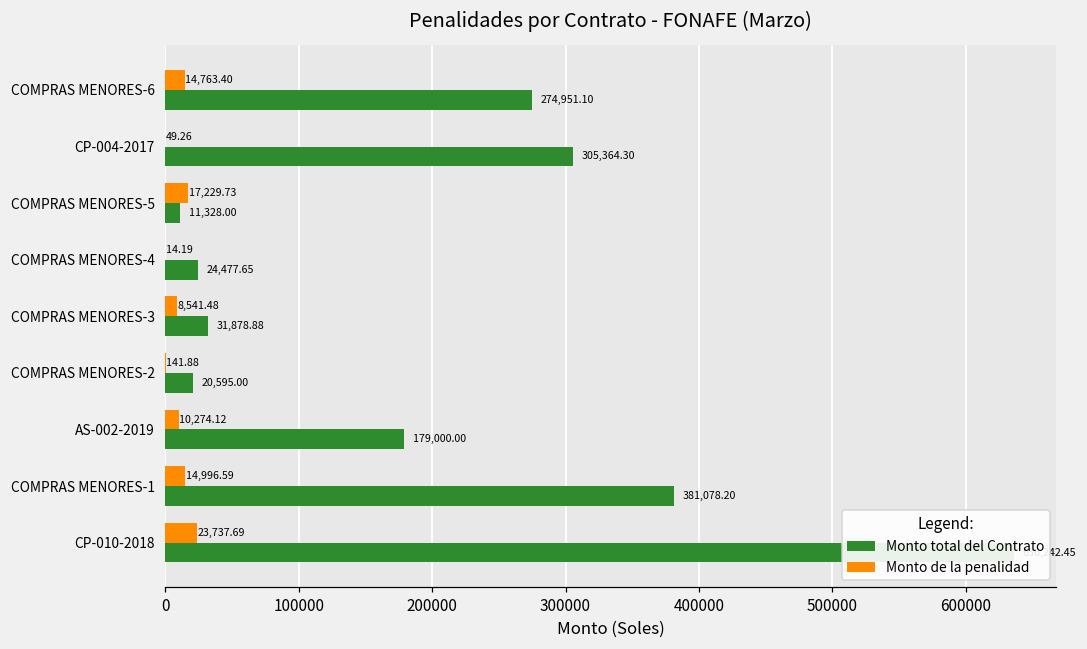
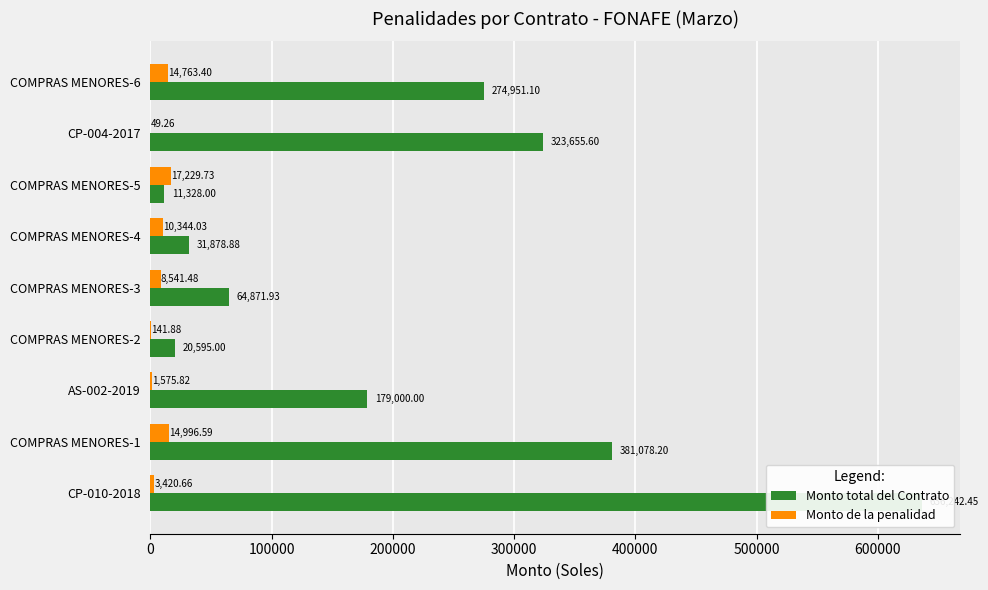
  {
    "Monto total del Contrato": {
      "COMPRAS MENORES-6": "274,951.10",
-     "CP-004-2017": "305,364.30",
+     "CP-004-2017": "323,655.60",
      "COMPRAS MENORES-5": "11,328.00",
-     "COMPRAS MENORES-4": "24,477.65",
-     "COMPRAS MENORES-3": "31,878.88",
+     "COMPRAS MENORES-4": "31,878.88",
+     "COMPRAS MENORES-3": "64,871.93",
      "COMPRAS MENORES-2": "20,595.00",
      "AS-002-2019": "179,000.00",
      "COMPRAS MENORES-1": "381,078.20"
    },
    "Monto de la penalidad": {
      "COMPRAS MENORES-6": "14,763.40",
      "CP-004-2017": "49.26",
      "COMPRAS MENORES-5": "17,229.73",
-     "COMPRAS MENORES-4": "14.19",
+     "COMPRAS MENORES-4": "10,344.03",
      "COMPRAS MENORES-3": "8,541.48",
      "COMPRAS MENORES-2": "141.88",
-     "AS-002-2019": "10,274.12",
+     "AS-002-2019": "1,575.82",
      "COMPRAS MENORES-1": "14,996.59",
-     "CP-010-2018": "23,737.69"
+     "CP-010-2018": "3,420.66"
    }
  }
